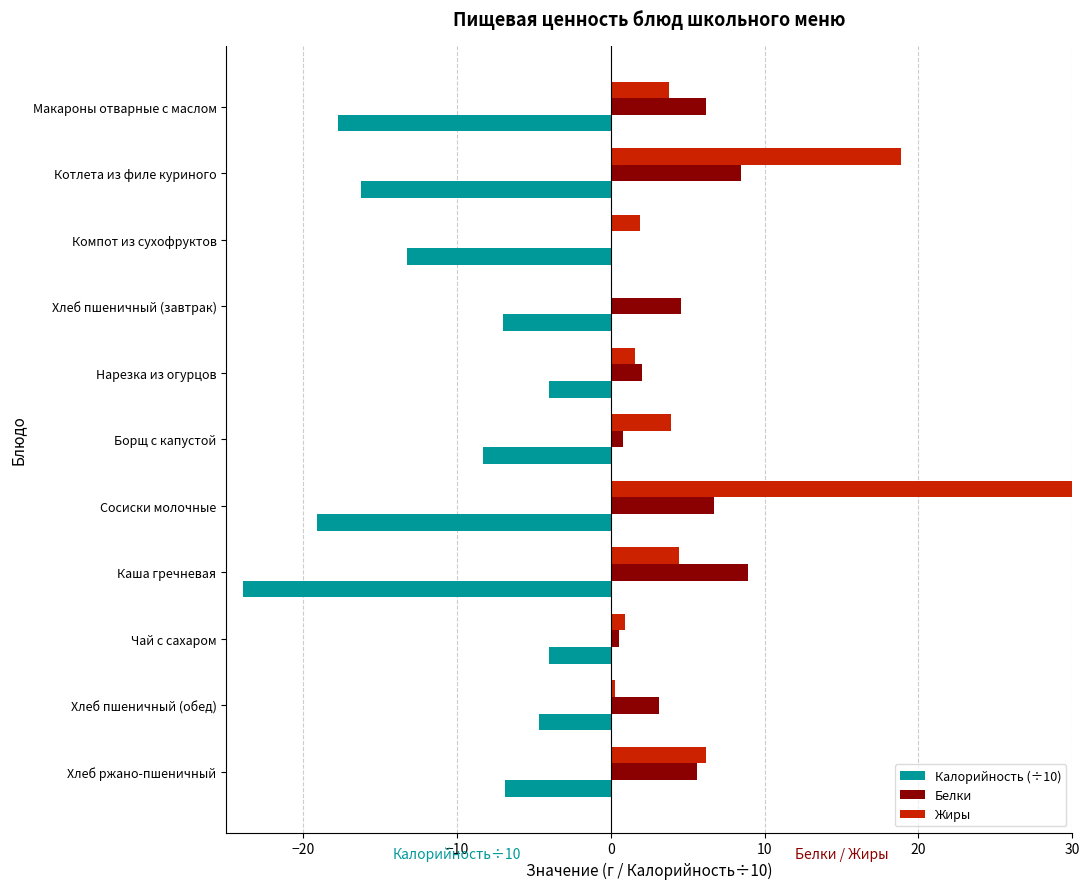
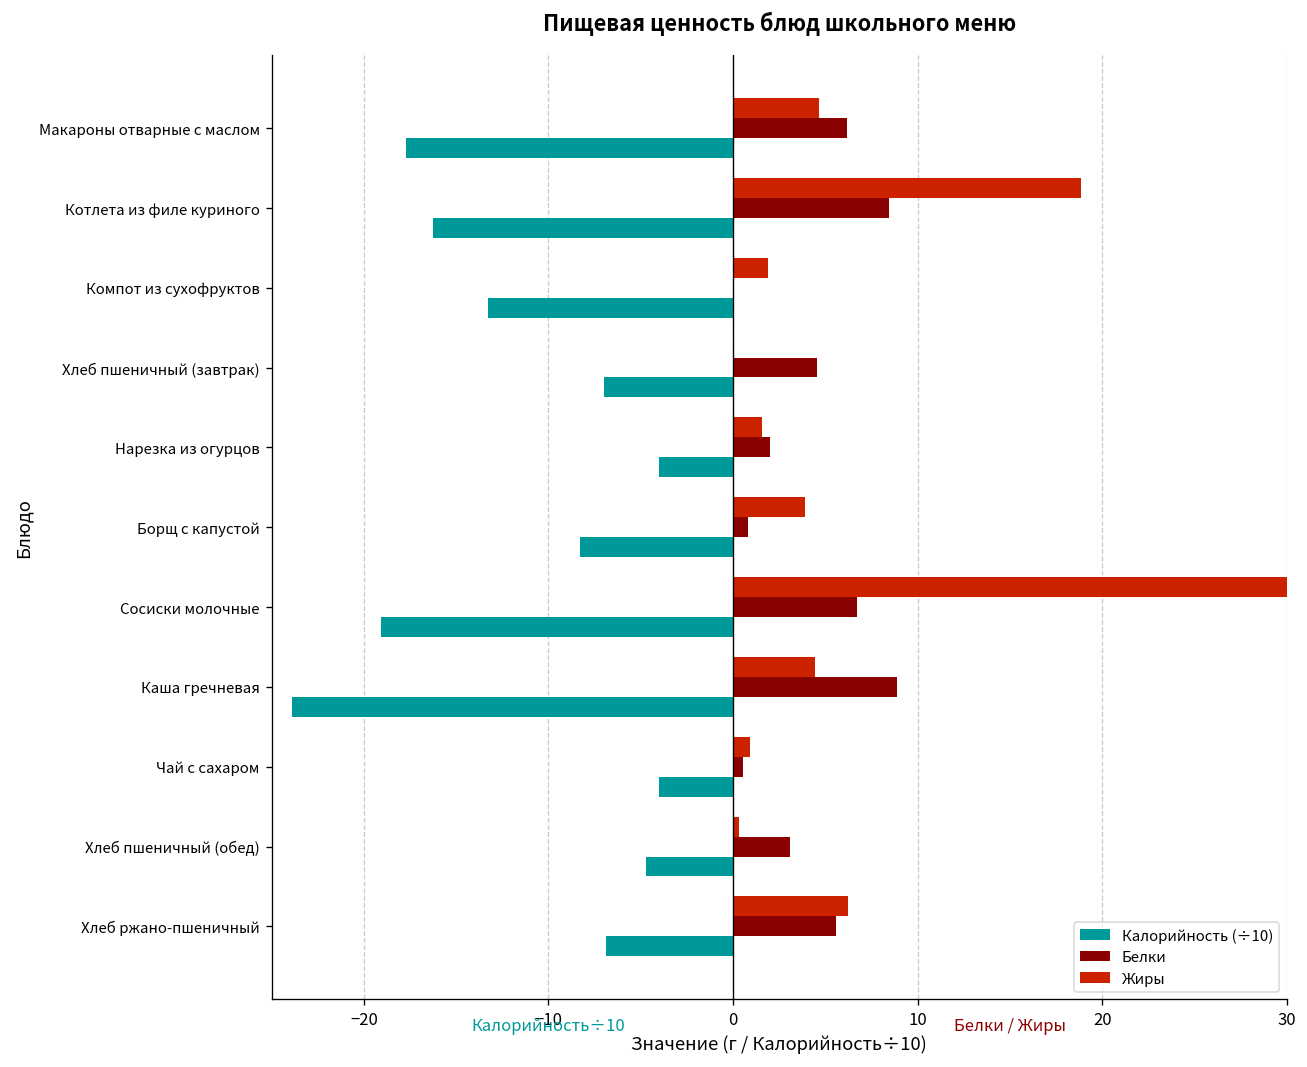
  {
    "Калорийность (÷10)": {
      "Макароны отварные с маслом": -17.7,
      "Котлета из филе куриного": -16.2,
      "Компот из сухофруктов": -13.3,
      "Хлеб пшеничный (завтрак)": -7.0,
      "Нарезка из огурцов": -4.0,
      "Борщ с капустой": -8.3,
      "Сосиски молочные": -19.1,
      "Каша гречневая": -23.9,
      "Чай с сахаром": -4.0,
      "Хлеб пшеничный (обед)": -4.7,
      "Хлеб ржано-пшеничный": -6.9
    },
    "Белки": {
      "Макароны отварные с маслом": 6.2,
      "Котлета из филе куриного": 8.5,
      "Компот из сухофруктов": 0.0,
      "Хлеб пшеничный (завтрак)": 4.6,
      "Нарезка из огурцов": 2.0,
      "Борщ с капустой": 0.8,
      "Сосиски молочные": 6.7,
      "Каша гречневая": 8.9,
      "Чай с сахаром": 0.5,
      "Хлеб пшеничный (обед)": 3.1,
      "Хлеб ржано-пшеничный": 5.6
    },
    "Жиры": {
-     "Макароны отварные с маслом": 3.8,
+     "Макароны отварные с маслом": 4.7,
      "Котлета из филе куриного": 18.9,
      "Компот из сухофруктов": 1.9,
      "Хлеб пшеничный (завтрак)": 0.0,
      "Нарезка из огурцов": 1.6,
      "Борщ с капустой": 3.9,
      "Каша гречневая": 4.4,
      "Чай с сахаром": 0.9,
      "Хлеб пшеничный (обед)": 0.3,
      "Хлеб ржано-пшеничный": 6.2
    }
  }
